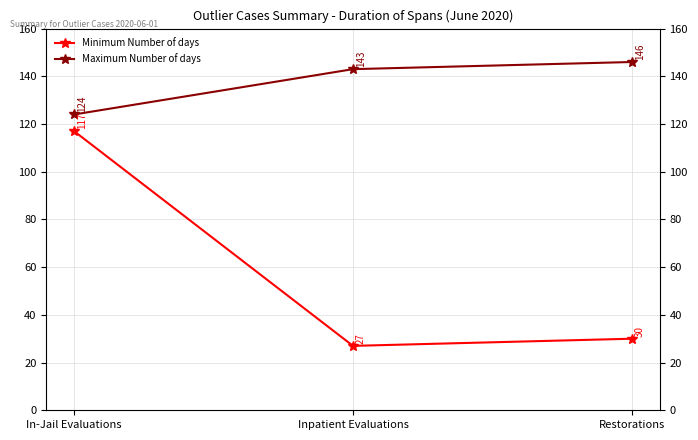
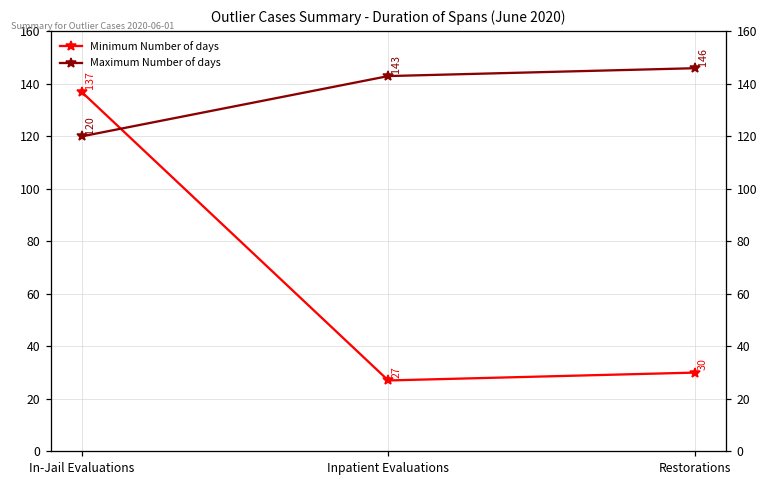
  {
    "Minimum Number of days": {
-     "In-Jail Evaluations": 117,
+     "In-Jail Evaluations": 137,
      "Inpatient Evaluations": 27,
      "Restorations": 30
    },
    "Maximum Number of days": {
-     "In-Jail Evaluations": 124,
+     "In-Jail Evaluations": 120,
      "Inpatient Evaluations": 143,
      "Restorations": 146
    }
  }
